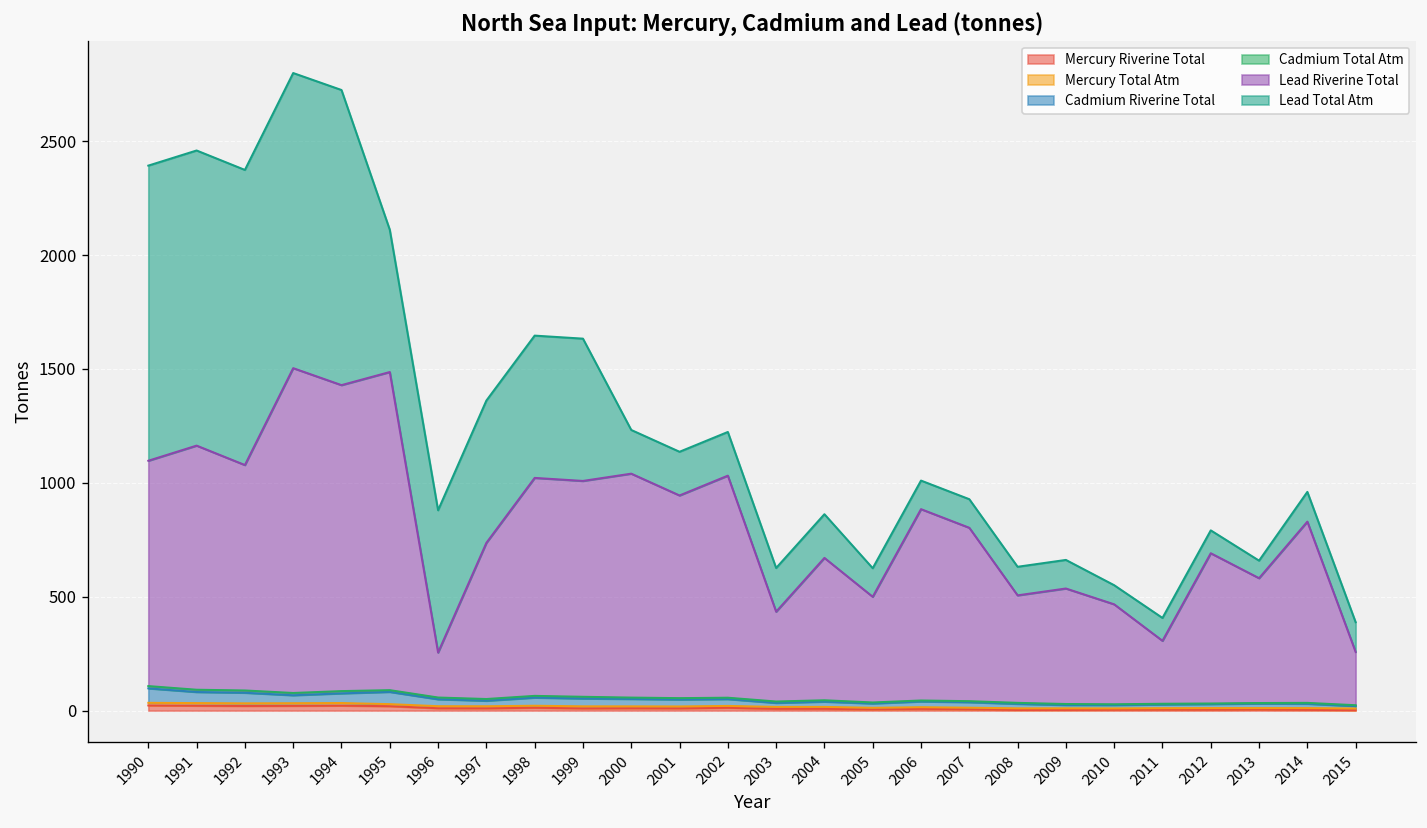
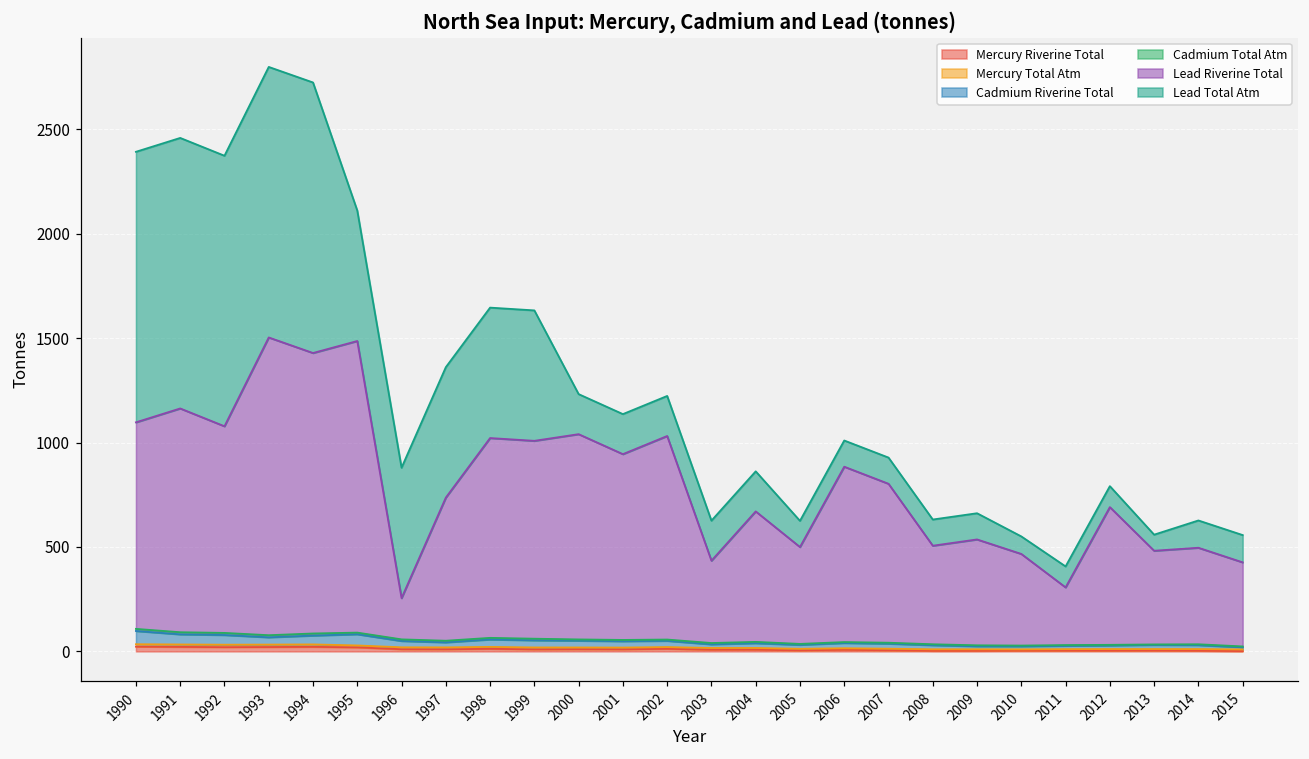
  {
    "Lead Riverine Total": {
      "1990": 990,
      "1991": 1070,
      "1992": 990,
      "1993": 1430,
      "1994": 1340,
      "1995": 1400,
      "1996": 200,
      "1997": 690,
      "1998": 960,
      "1999": 950,
      "2000": 980,
      "2001": 890,
      "2002": 970,
      "2003": 390,
      "2004": 630,
      "2005": 460,
      "2006": 840,
      "2007": 760,
      "2008": 470,
      "2009": 510,
      "2010": 440,
      "2011": 280,
      "2012": 660,
-     "2013": 550,
-     "2014": 800,
-     "2015": 230
+     "2013": 450,
+     "2014": 460,
+     "2015": 400
    }
  }
